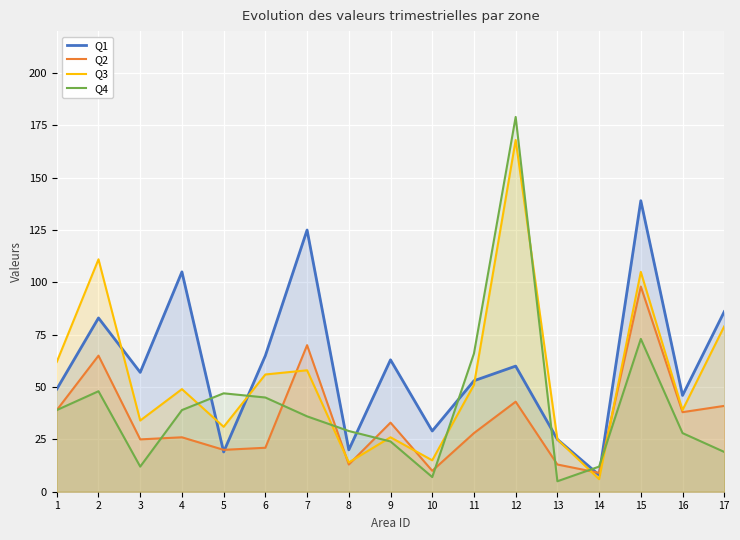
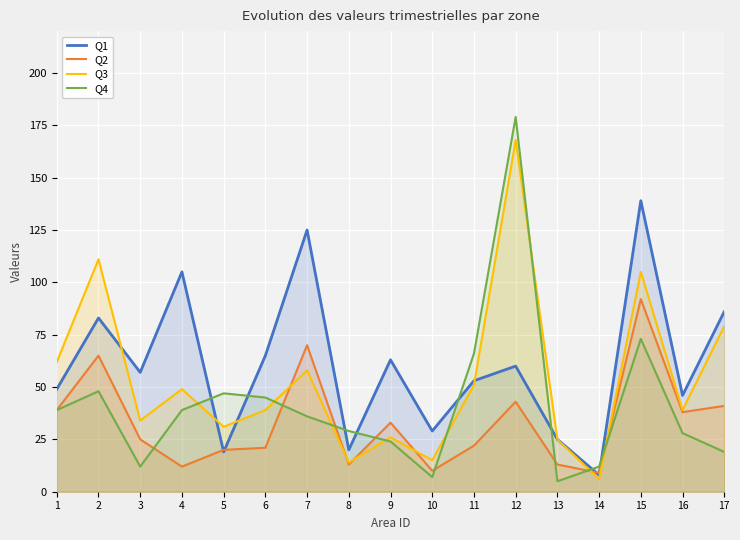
  {
    "Q1": {
      "1": 49,
      "2": 83,
      "3": 57,
      "4": 105,
      "6": 65,
      "7": 125,
      "8": 20,
      "9": 63,
      "10": 29,
      "11": 53,
      "12": 60,
      "15": 139,
      "16": 46,
      "17": 86
    },
    "Q2": {
      "2": 65,
      "3": 25,
-     "4": 26,
+     "4": 12,
      "6": 21,
      "7": 70,
      "9": 33,
      "10": 10,
-     "11": 28,
+     "11": 22,
      "12": 43,
      "13": 13,
-     "15": 98,
+     "15": 92,
      "17": 41
    },
    "Q3": {
      "1": 62,
      "2": 111,
      "3": 34,
      "4": 49,
      "5": 31,
-     "6": 56,
+     "6": 39,
      "7": 58,
      "9": 26,
      "10": 15,
      "11": 51,
      "12": 168,
      "14": 6,
      "15": 105,
      "17": 79
    },
    "Q4": {
      "2": 48,
      "3": 12,
      "4": 39,
      "5": 47,
      "6": 45,
      "7": 36,
      "8": 29,
      "9": 24,
      "10": 7,
      "11": 66,
      "12": 179,
      "13": 5,
      "14": 12,
      "15": 73,
      "16": 28,
      "17": 19
    }
  }
